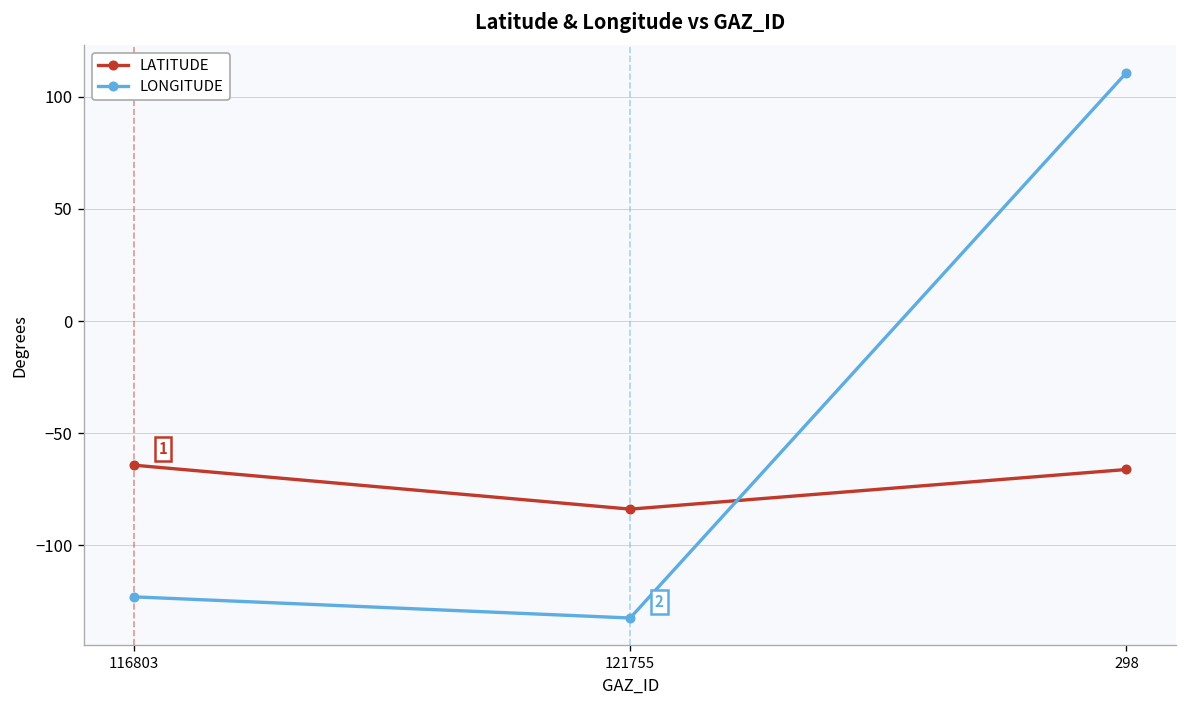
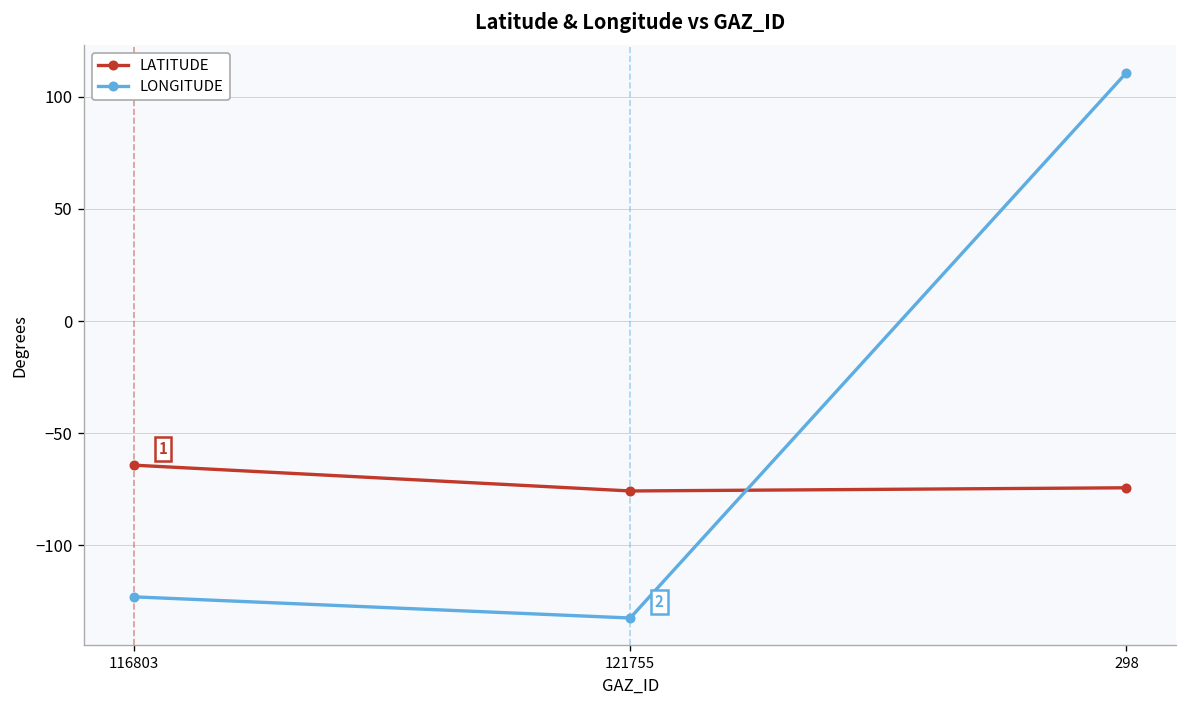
  {
    "LATITUDE": {
-     "121755": -84,
-     "298": -66
+     "121755": -76,
+     "298": -74
    },
    "LONGITUDE": {
      "116803": -123,
      "298": 111
    }
  }
